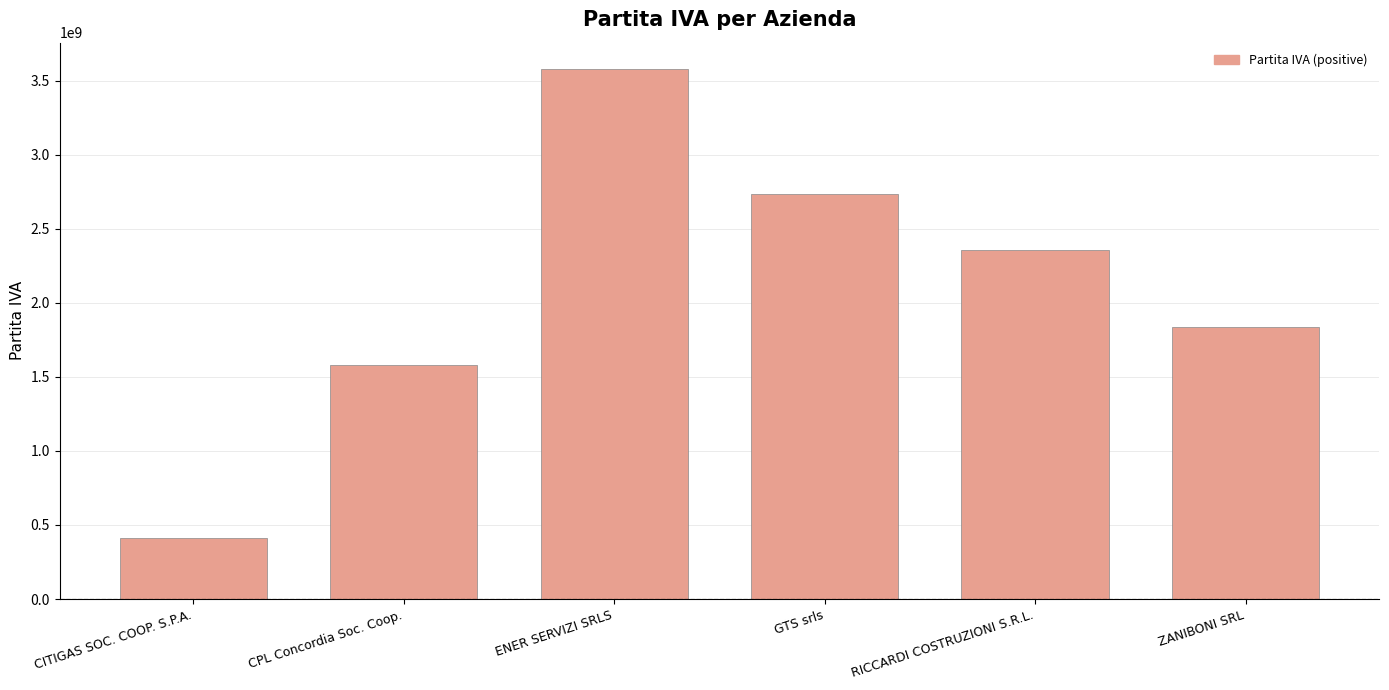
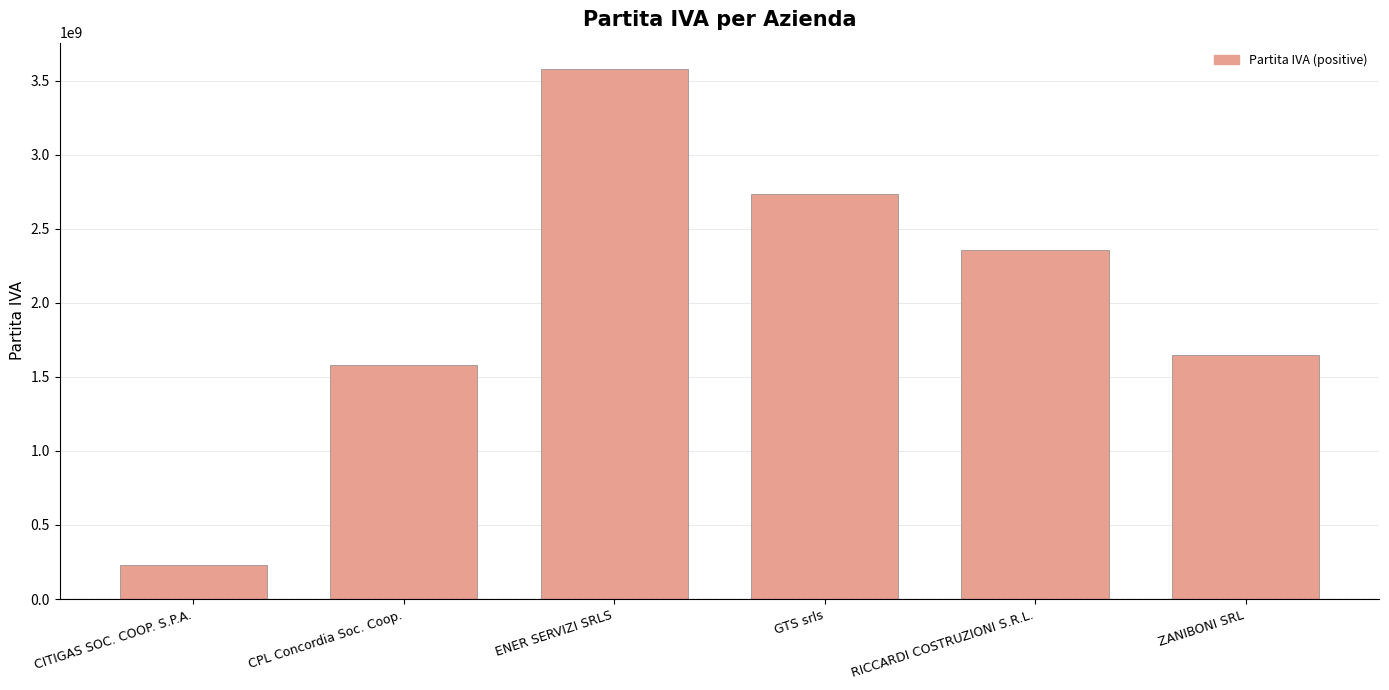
  {
-   "CITIGAS SOC. COOP. S.P.A.": 410000000,
+   "CITIGAS SOC. COOP. S.P.A.": 230000000,
    "CPL Concordia Soc. Coop.": 1580000000,
    "ENER SERVIZI SRLS": 3580000000,
    "GTS srls": 2740000000,
    "RICCARDI COSTRUZIONI S.R.L.": 2360000000,
-   "ZANIBONI SRL": 1840000000
+   "ZANIBONI SRL": 1650000000
  }
